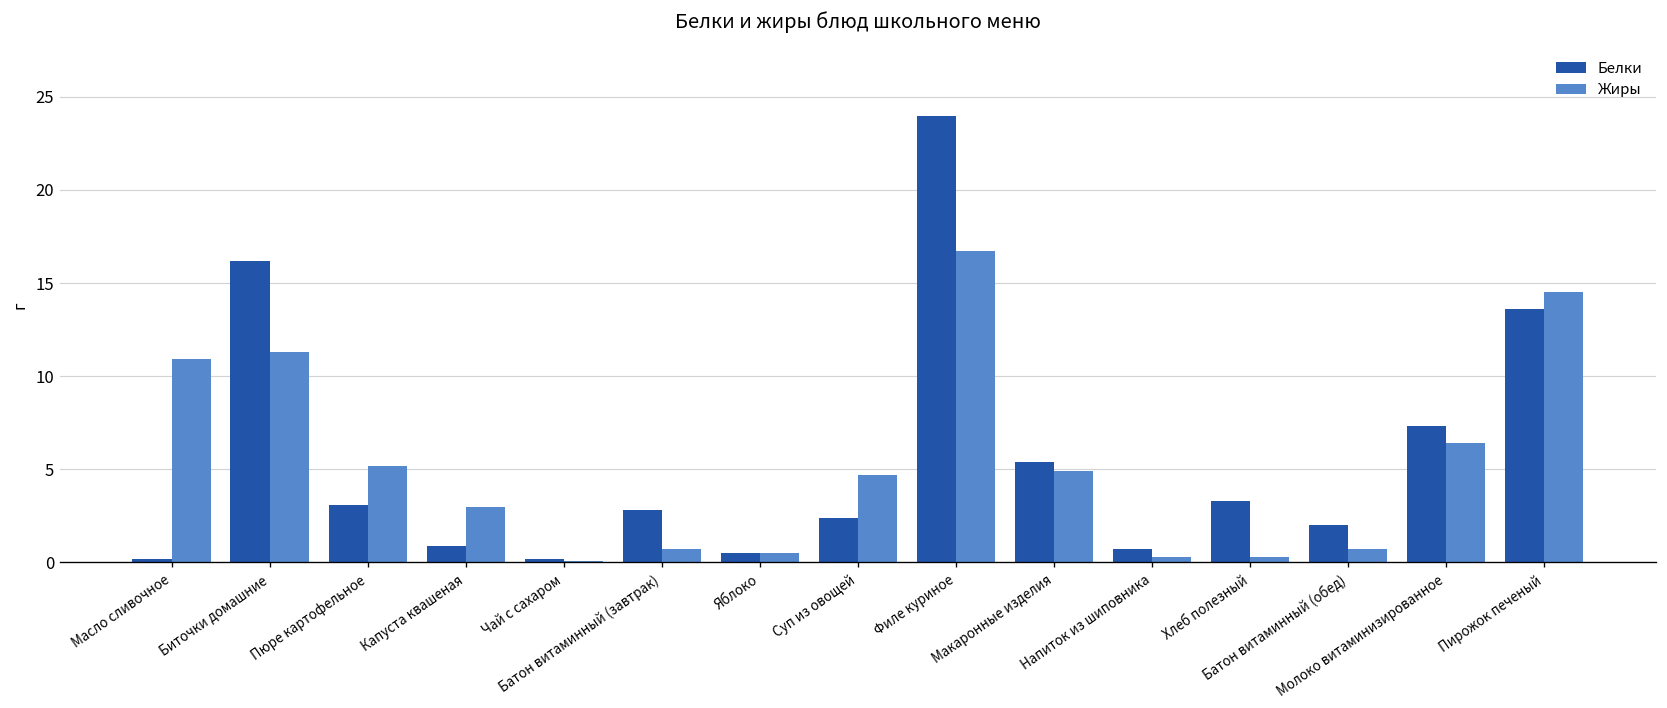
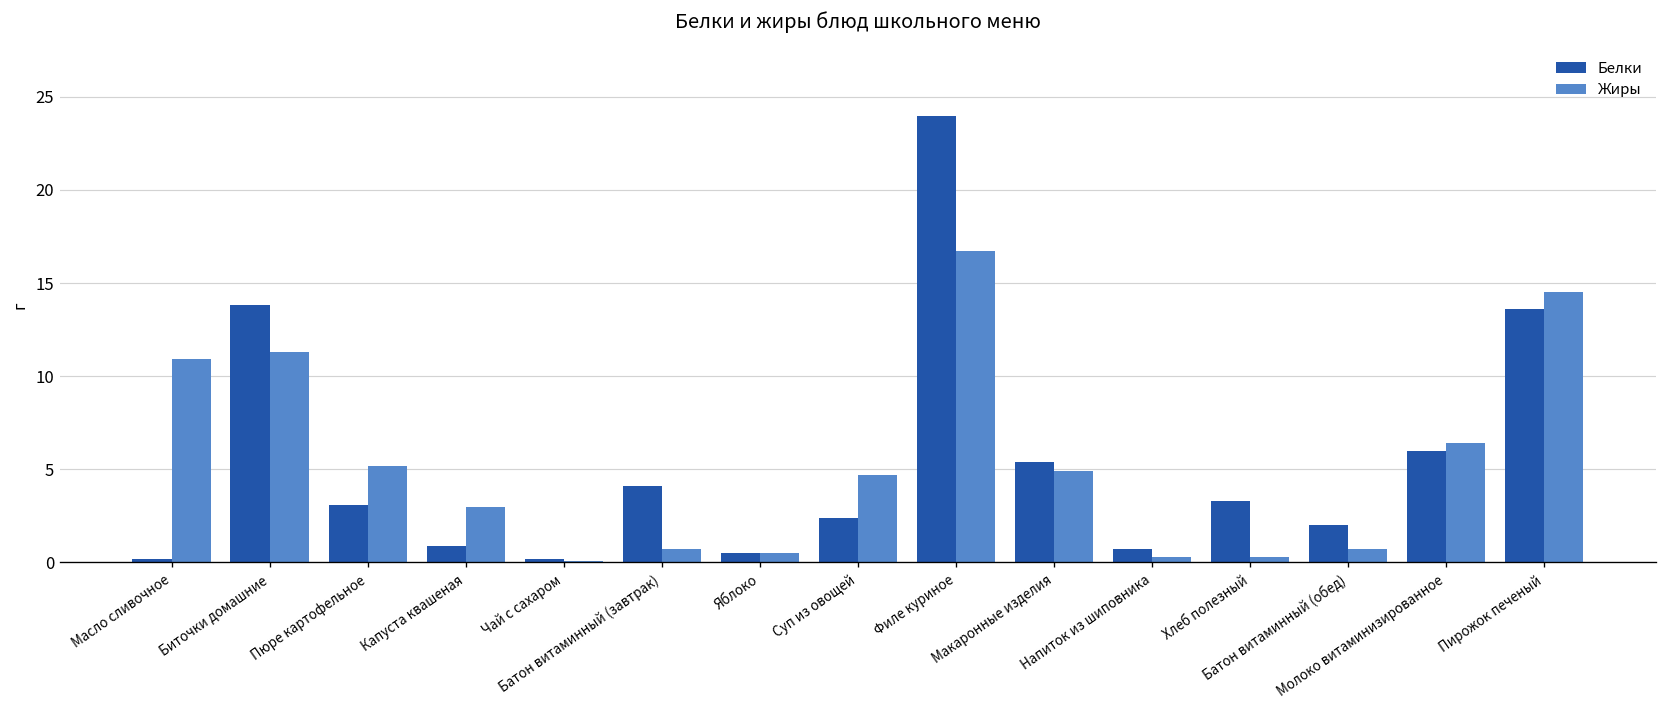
  {
    "Белки": {
      "Масло сливочное": 0.2,
-     "Биточки домашние": 16.2,
+     "Биточки домашние": 13.8,
      "Пюре картофельное": 3.1,
      "Капуста квашеная": 0.9,
      "Чай с сахаром": 0.2,
-     "Батон витаминный (завтрак)": 2.8,
+     "Батон витаминный (завтрак)": 4.1,
      "Яблоко": 0.5,
      "Суп из овощей": 2.4,
      "Филе куриное": 24.0,
      "Макаронные изделия": 5.4,
      "Напиток из шиповника": 0.7,
      "Хлеб полезный": 3.3,
      "Батон витаминный (обед)": 2.0,
-     "Молоко витаминизированное": 7.3,
+     "Молоко витаминизированное": 6.0,
      "Пирожок печеный": 13.6
    },
    "Жиры": {
      "Масло сливочное": 10.9,
      "Биточки домашние": 11.3,
      "Пюре картофельное": 5.2,
      "Капуста квашеная": 3.0,
      "Батон витаминный (завтрак)": 0.7,
      "Яблоко": 0.5,
      "Суп из овощей": 4.7,
      "Филе куриное": 16.7,
      "Макаронные изделия": 4.9,
      "Напиток из шиповника": 0.3,
      "Хлеб полезный": 0.3,
      "Батон витаминный (обед)": 0.7,
      "Молоко витаминизированное": 6.4,
      "Пирожок печеный": 14.5
    }
  }
